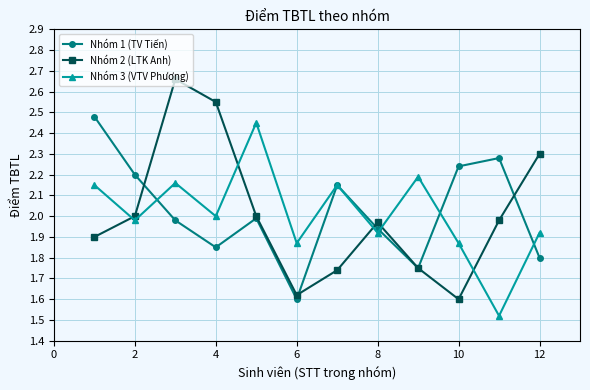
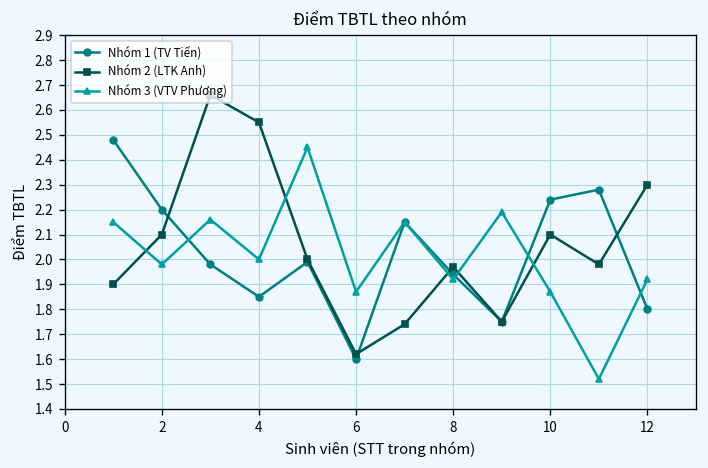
  {
    "Nhóm 2 (LTK Anh)": {
-     "2": 2.0,
+     "2": 2.1,
      "4": 2.55,
      "6": 1.62,
      "8": 1.97,
-     "10": 1.6,
+     "10": 2.1,
      "12": 2.3
    }
  }
